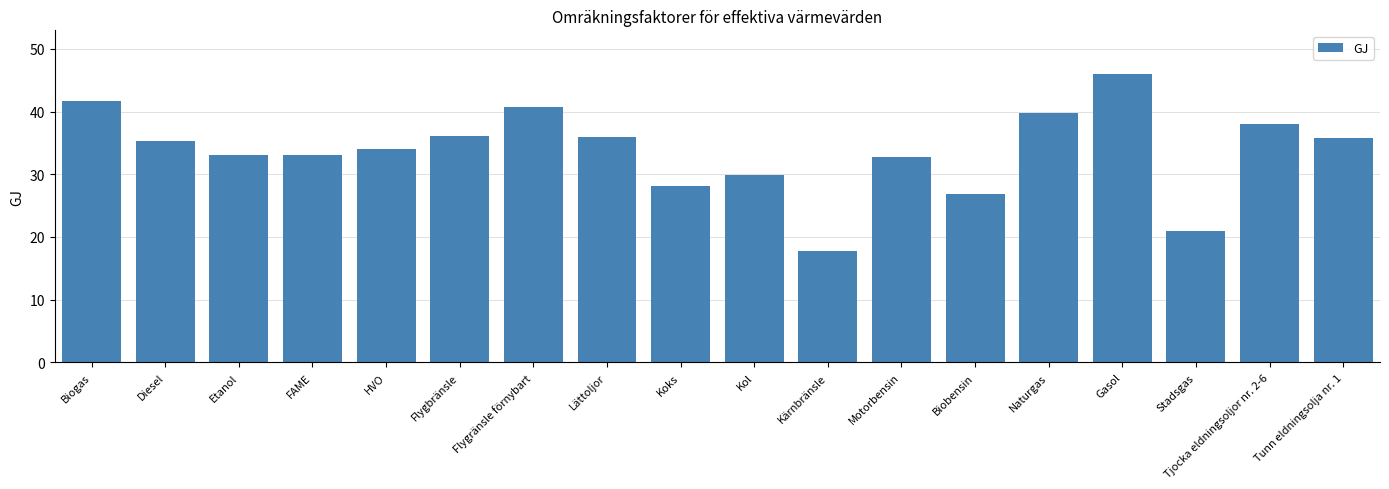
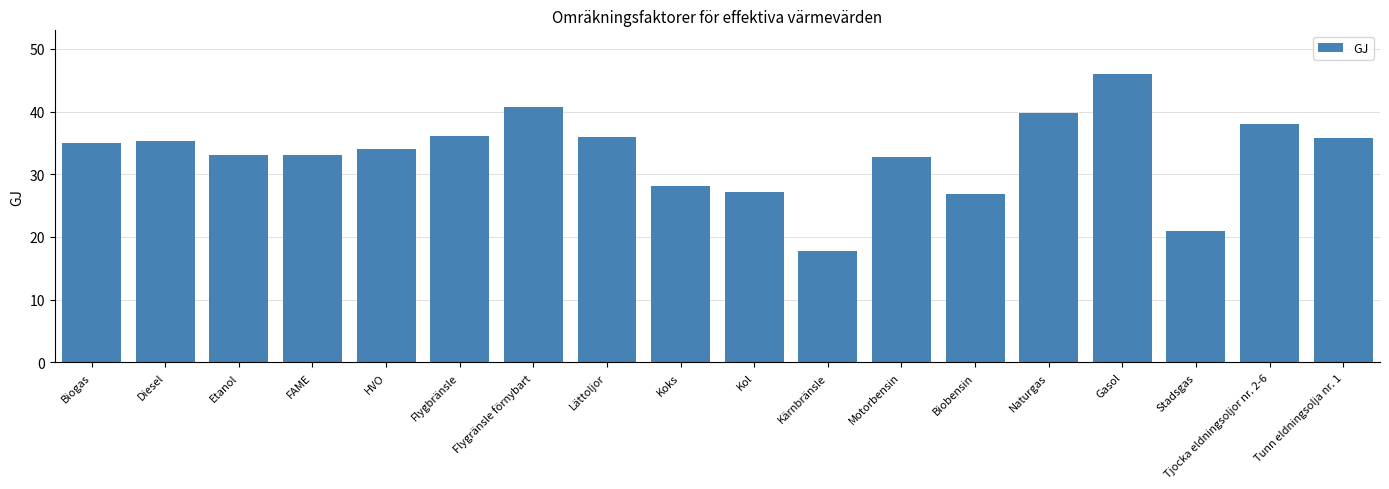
  {
-   "Biogas": 42,
+   "Biogas": 35,
    "Diesel": 35,
    "Etanol": 33,
    "FAME": 33,
    "HVO": 34,
    "Flygbränsle": 36,
    "Flygränsle förnybart": 41,
    "Lättoljor": 36,
    "Koks": 28,
-   "Kol": 30,
+   "Kol": 27,
    "Kärnbränsle": 18,
    "Motorbensin": 33,
    "Biobensin": 27,
    "Naturgas": 40,
    "Gasol": 46,
    "Stadsgas": 21,
    "Tjocka eldningsoljor nr. 2-6": 38,
    "Tunn eldningsolja nr. 1": 36
  }
